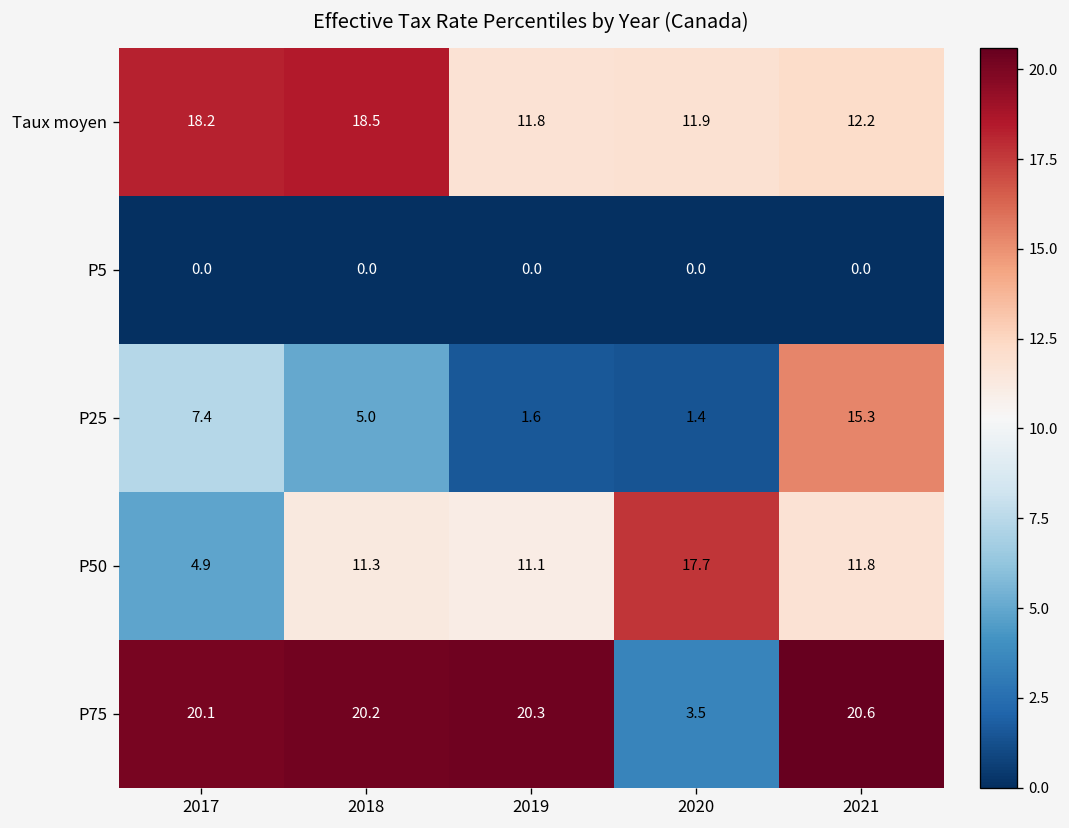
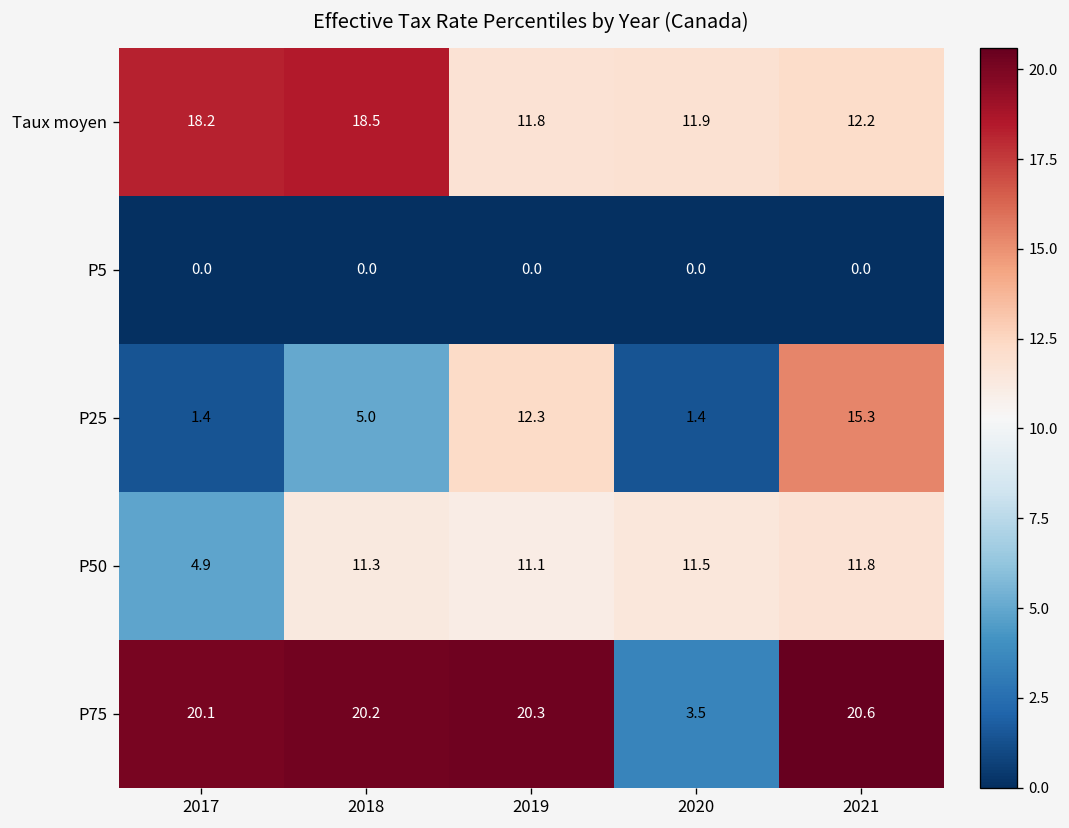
  {
    "Taux moyen": {
      "2017": 18.2,
      "2018": 18.5,
      "2019": 11.8,
      "2020": 11.9,
      "2021": 12.2
    },
    "P5": {
      "2017": 0.0,
      "2018": 0.0,
      "2019": 0.0,
      "2020": 0.0,
      "2021": 0.0
    },
    "P25": {
-     "2017": 7.4,
+     "2017": 1.4,
      "2018": 5.0,
-     "2019": 1.6,
+     "2019": 12.3,
      "2020": 1.4,
      "2021": 15.3
    },
    "P50": {
      "2017": 4.9,
      "2018": 11.3,
      "2019": 11.1,
-     "2020": 17.7,
+     "2020": 11.5,
      "2021": 11.8
    },
    "P75": {
      "2017": 20.1,
      "2018": 20.2,
      "2019": 20.3,
      "2020": 3.5,
      "2021": 20.6
    }
  }
